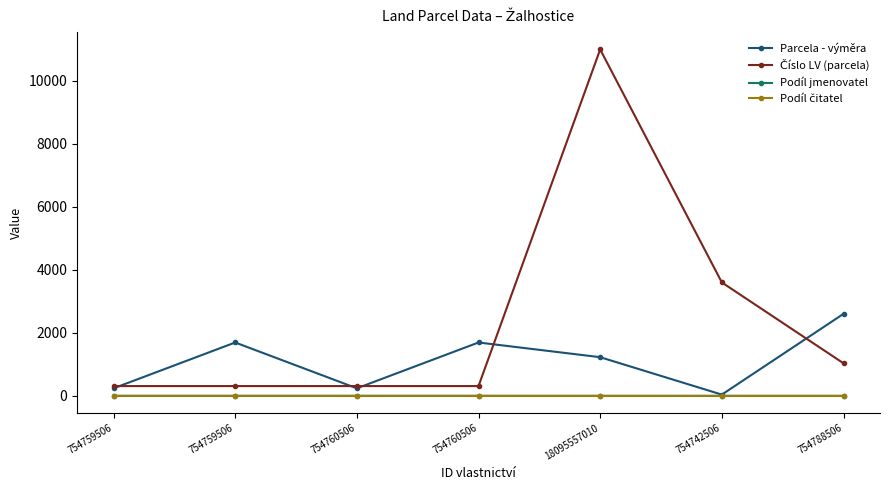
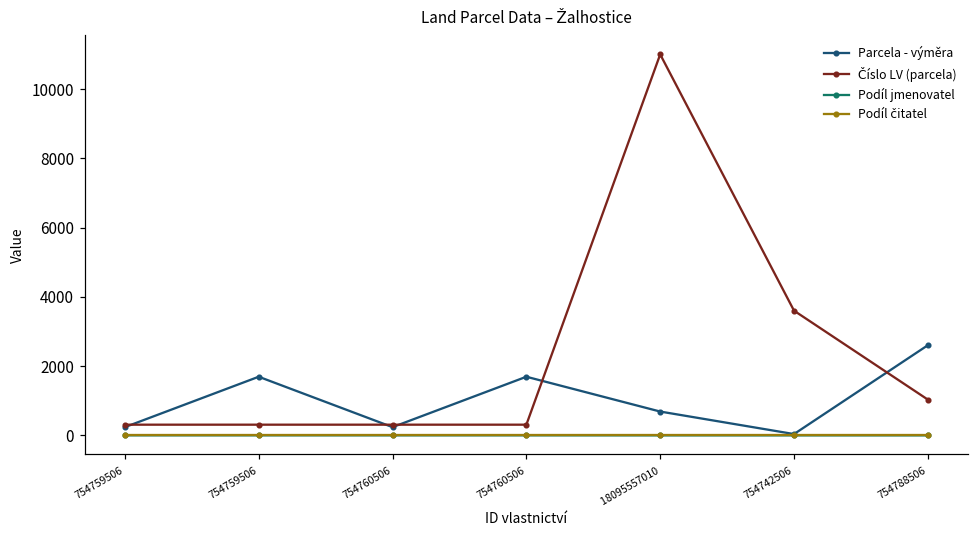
  {
    "Parcela - výměra": {
-     "18095557010": 1200,
+     "18095557010": 700,
      "754788506": 2600
    },
    "Číslo LV (parcela)": {
      "18095557010": 11000,
      "754742506": 3600,
      "754788506": 1000
    },
    "Podíl čitatel": {
      "18095557010": 0,
      "754788506": 0
    }
  }
